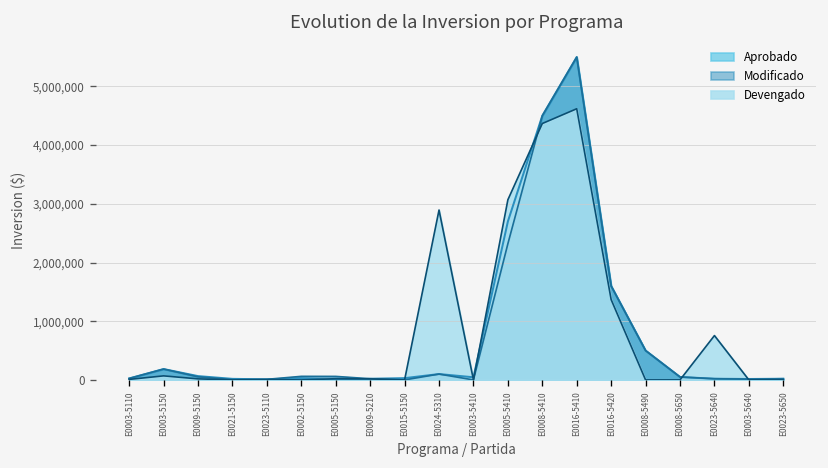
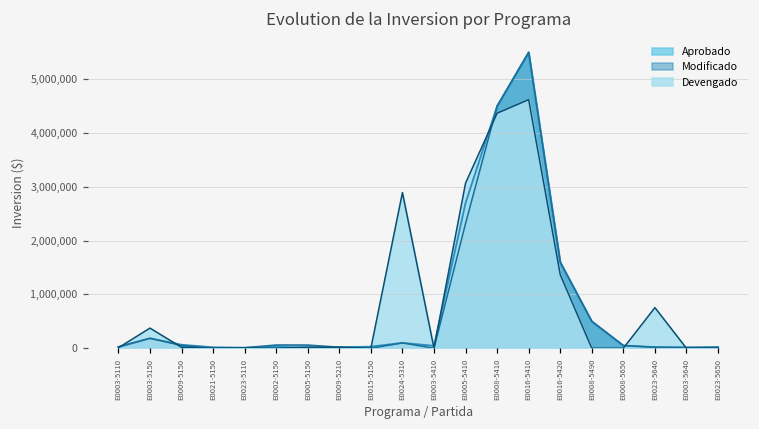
  {
    "Devengado": {
-     "E0003-5150": "100,000",
+     "E0003-5150": "400,000",
      "E0024-5310": "2,900,000",
      "E0005-5410": "3,100,000",
      "E0008-5410": "4,400,000",
      "E0016-5410": "4,600,000",
      "E0016-5420": "1,400,000",
      "E0008-5490": "0",
      "E0023-5640": "800,000"
    }
  }
